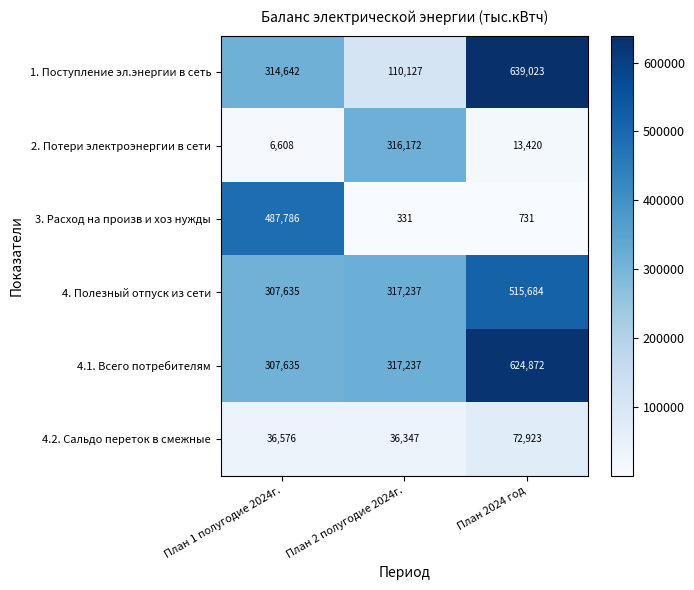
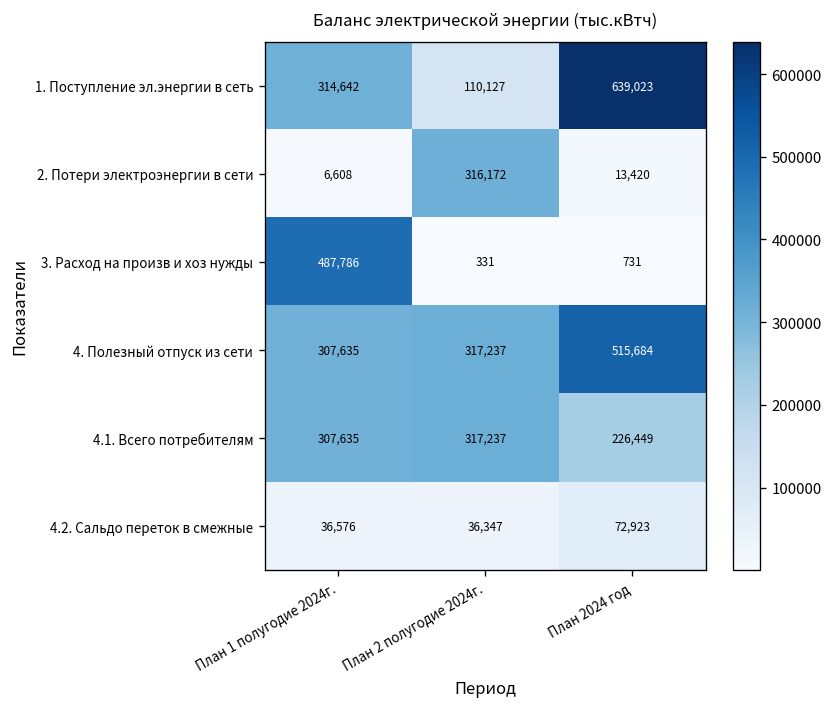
  {
    "1. Поступление эл.энергии в сеть": {
      "План 1 полугодие 2024г.": "314,642",
      "План 2 полугодие 2024г.": "110,127",
      "План 2024 год": "639,023"
    },
    "2. Потери электроэнергии в сети": {
      "План 1 полугодие 2024г.": "6,608",
      "План 2 полугодие 2024г.": "316,172",
      "План 2024 год": "13,420"
    },
    "3. Расход на произв и хоз нужды": {
      "План 1 полугодие 2024г.": "487,786",
      "План 2 полугодие 2024г.": "331",
      "План 2024 год": "731"
    },
    "4. Полезный отпуск из сети": {
      "План 1 полугодие 2024г.": "307,635",
      "План 2 полугодие 2024г.": "317,237",
      "План 2024 год": "515,684"
    },
    "4.1. Всего потребителям": {
      "План 1 полугодие 2024г.": "307,635",
      "План 2 полугодие 2024г.": "317,237",
-     "План 2024 год": "624,872"
+     "План 2024 год": "226,449"
    },
    "4.2. Сальдо переток в смежные": {
      "План 1 полугодие 2024г.": "36,576",
      "План 2 полугодие 2024г.": "36,347",
      "План 2024 год": "72,923"
    }
  }
